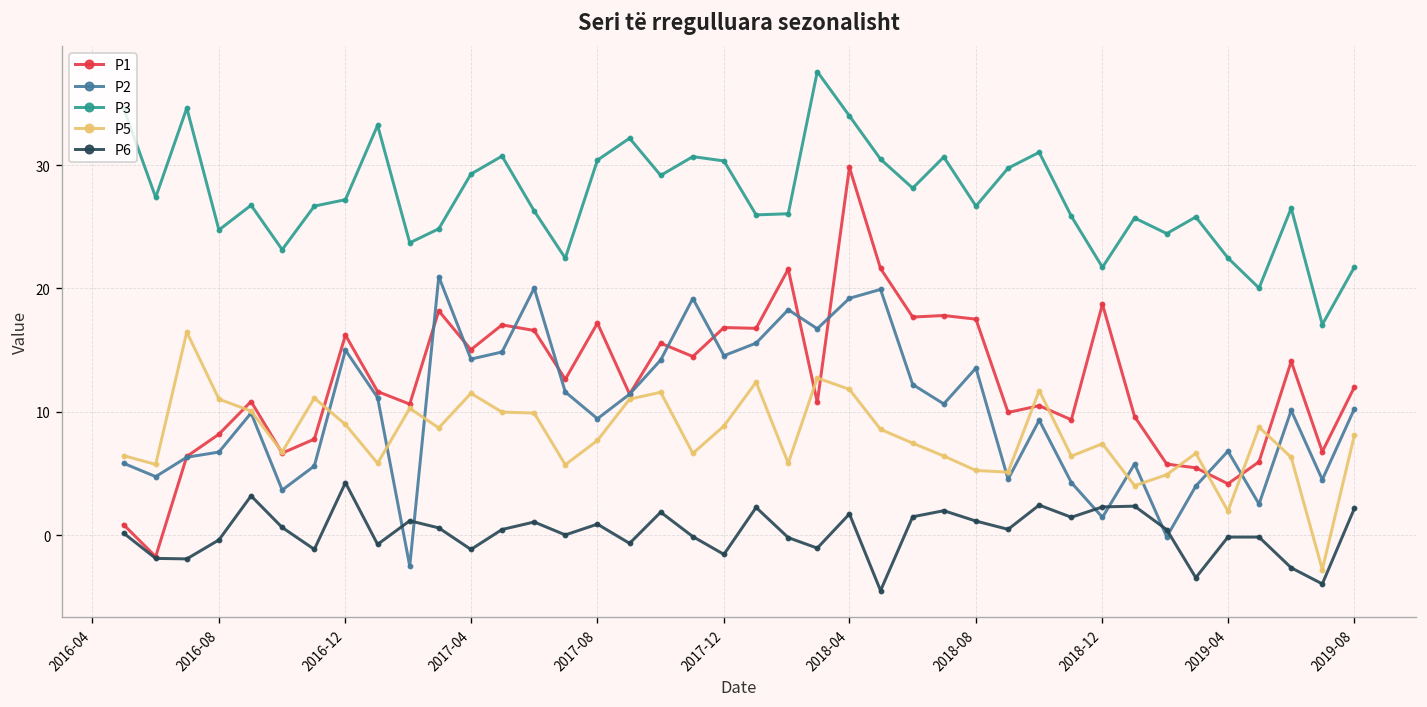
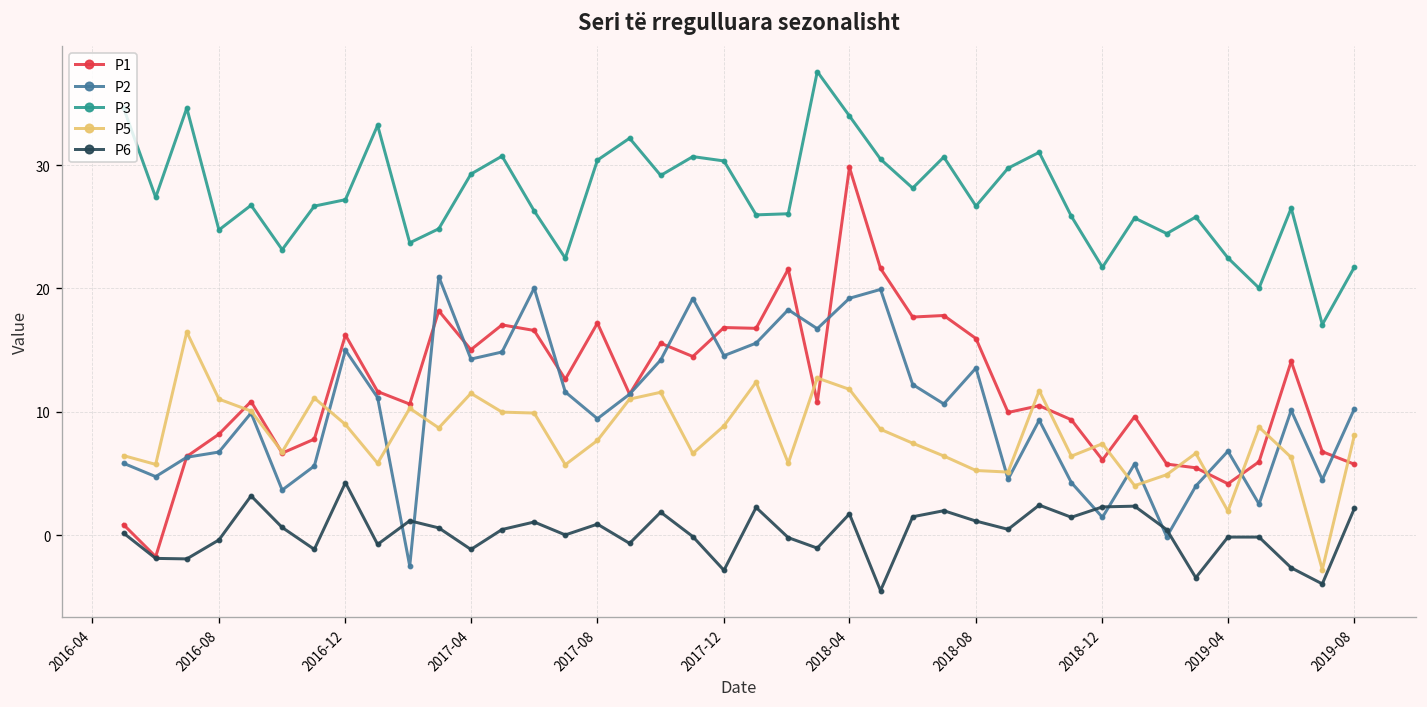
  {
    "P1": {
      "2016-08": 8.2,
      "2016-12": 16.2,
      "2017-04": 15.0,
      "2017-08": 17.2,
      "2017-12": 16.8,
      "2018-04": 29.8,
-     "2018-08": 17.5,
-     "2018-12": 18.7,
+     "2018-08": 15.9,
+     "2018-12": 6.1,
      "2019-04": 4.2,
-     "2019-08": 12.0
+     "2019-08": 5.8
    },
    "P5": {
      "2016-08": 11.0,
      "2016-12": 9.0,
      "2017-04": 11.5,
      "2017-08": 7.7,
      "2017-12": 8.9,
      "2018-04": 11.8,
      "2018-08": 5.2,
      "2018-12": 7.4,
      "2019-04": 2.0,
      "2019-08": 8.1
    },
    "P6": {
      "2016-08": -0.4,
      "2016-12": 4.3,
      "2017-04": -1.2,
      "2017-08": 0.9,
-     "2017-12": -1.6,
+     "2017-12": -2.8,
      "2018-04": 1.7,
      "2018-08": 1.1,
      "2018-12": 2.3,
      "2019-04": -0.1,
      "2019-08": 2.2
    }
  }
